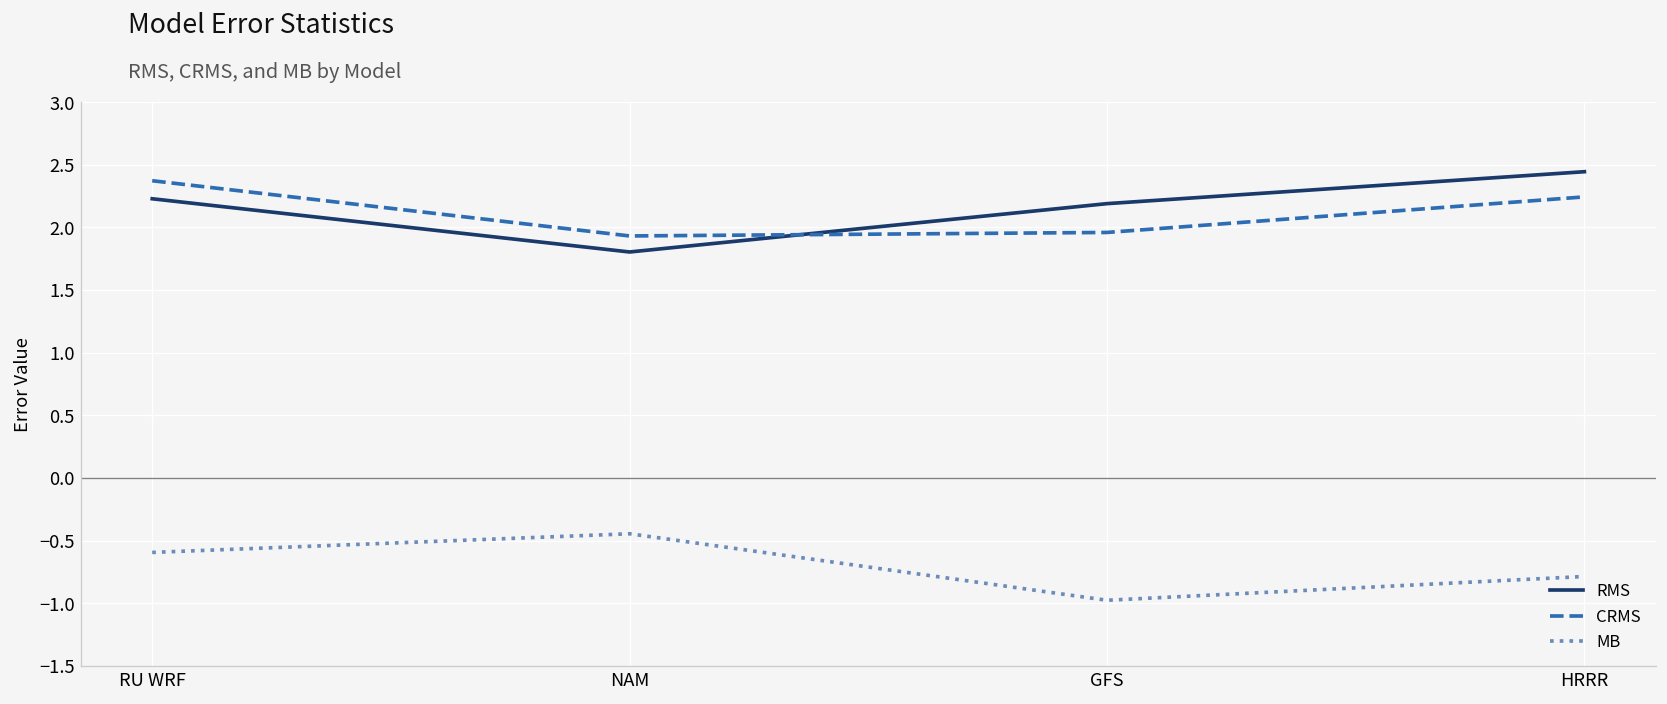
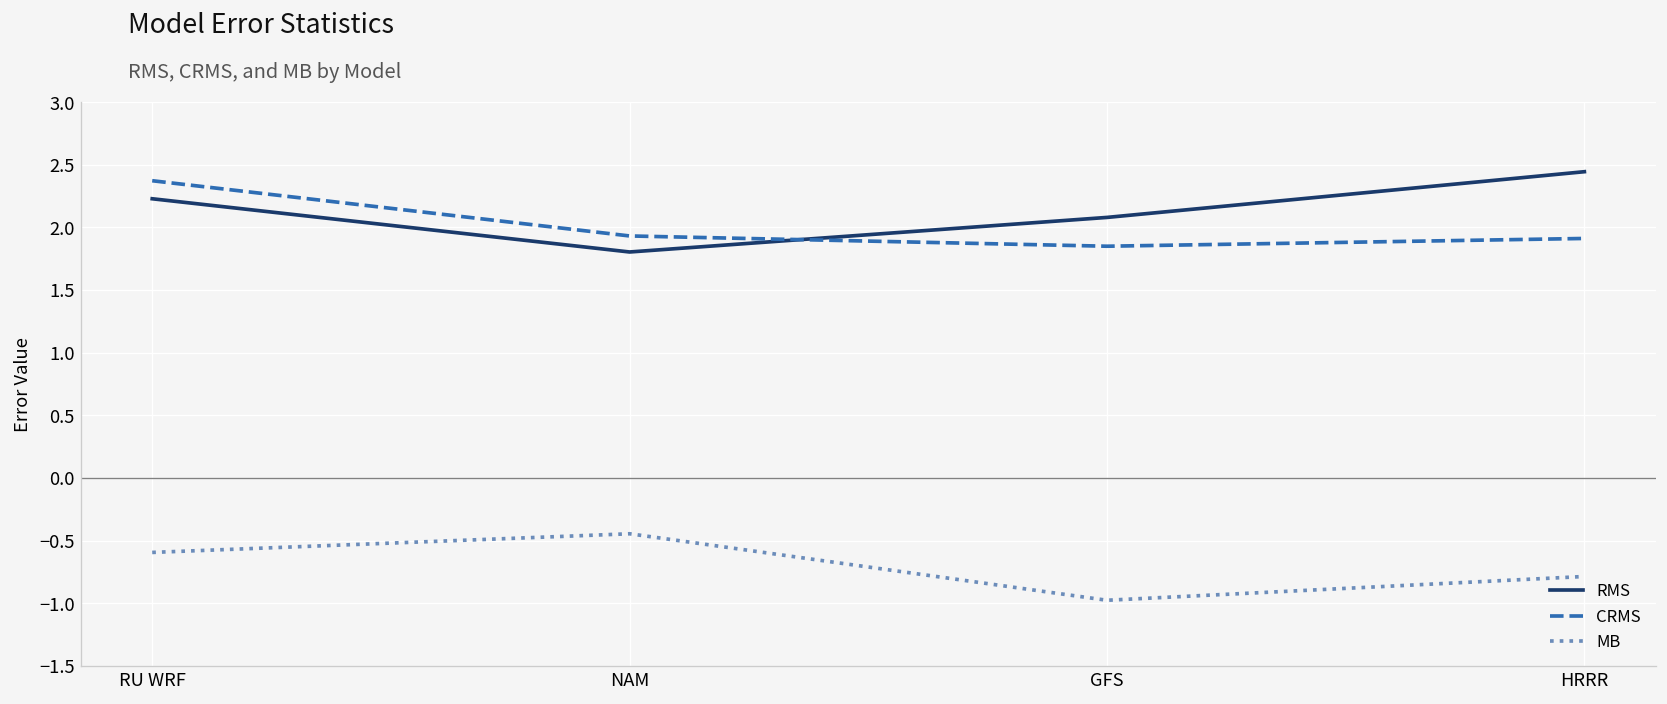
  {
    "RMS": {
      "RU WRF": 2.23,
      "NAM": 1.80,
-     "GFS": 2.19,
+     "GFS": 2.08,
      "HRRR": 2.45
    },
    "CRMS": {
      "RU WRF": 2.37,
      "NAM": 1.93,
-     "GFS": 1.96,
-     "HRRR": 2.24
+     "GFS": 1.85,
+     "HRRR": 1.91
    },
    "MB": {
      "RU WRF": -0.60,
      "NAM": -0.45,
      "GFS": -0.98,
      "HRRR": -0.79
    }
  }
